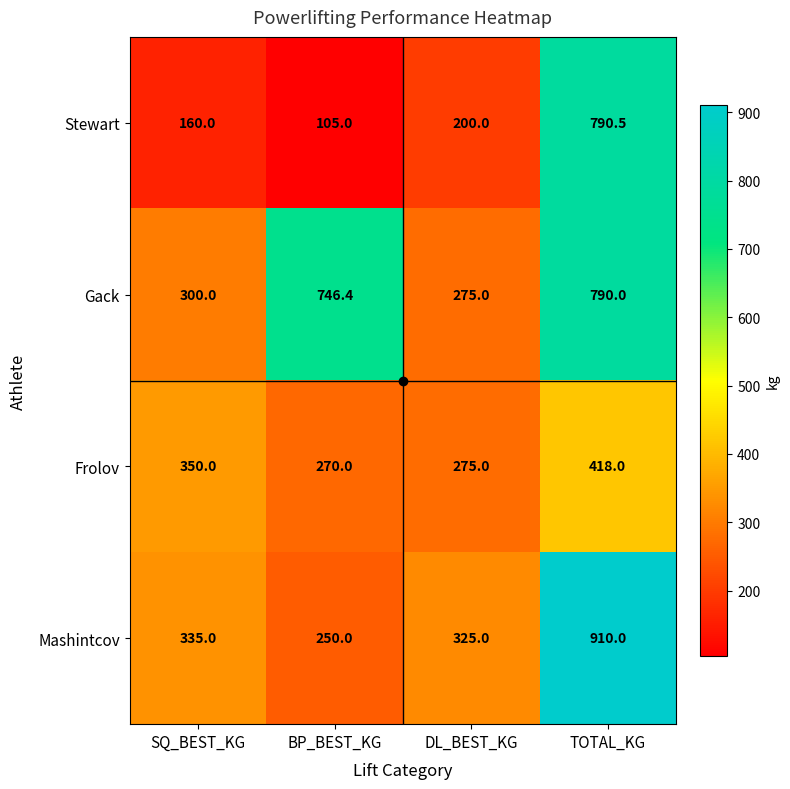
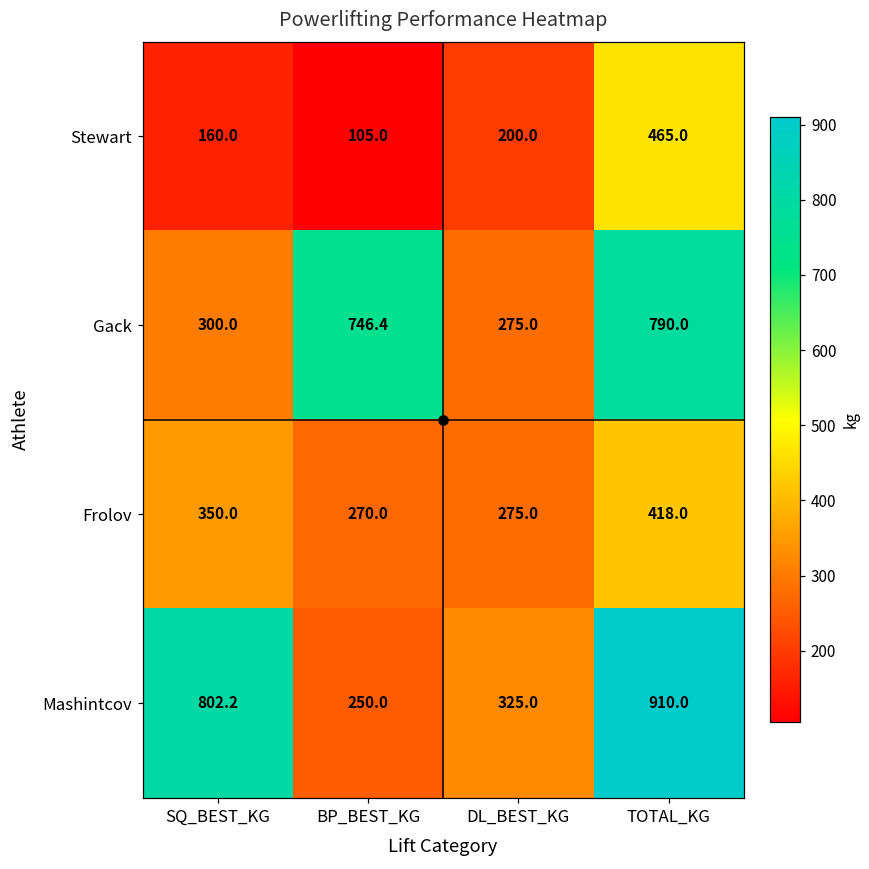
  {
    "Stewart": {
      "SQ_BEST_KG": 160.0,
      "BP_BEST_KG": 105.0,
      "DL_BEST_KG": 200.0,
-     "TOTAL_KG": 790.5
+     "TOTAL_KG": 465.0
    },
    "Gack": {
      "SQ_BEST_KG": 300.0,
      "BP_BEST_KG": 746.4,
      "DL_BEST_KG": 275.0,
      "TOTAL_KG": 790.0
    },
    "Frolov": {
      "SQ_BEST_KG": 350.0,
      "BP_BEST_KG": 270.0,
      "DL_BEST_KG": 275.0,
      "TOTAL_KG": 418.0
    },
    "Mashintcov": {
-     "SQ_BEST_KG": 335.0,
+     "SQ_BEST_KG": 802.2,
      "BP_BEST_KG": 250.0,
      "DL_BEST_KG": 325.0,
      "TOTAL_KG": 910.0
    }
  }
